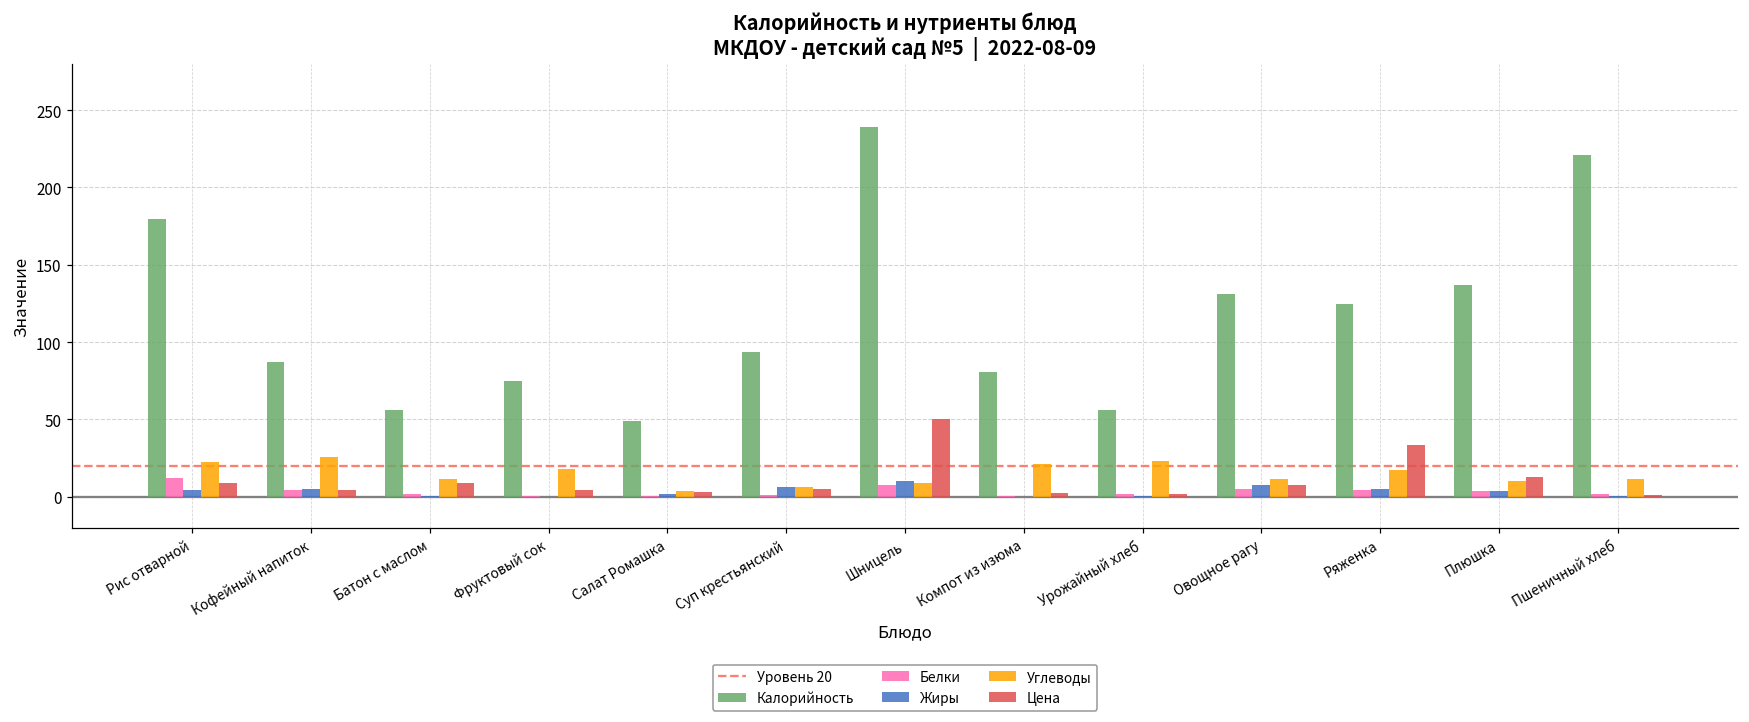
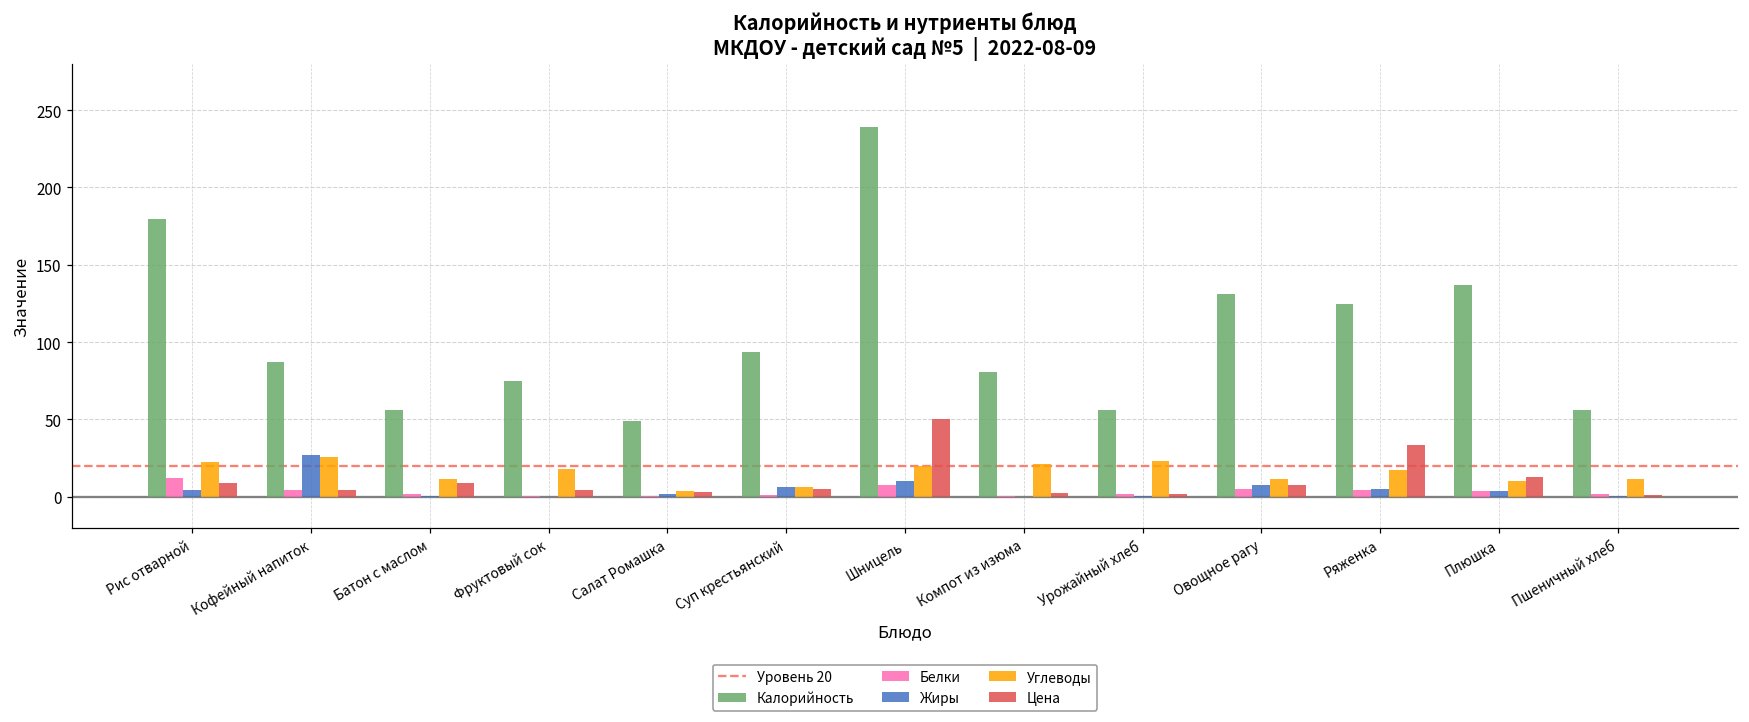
  {
    "Калорийность": {
      "Рис отварной": 180,
      "Кофейный напиток": 87,
      "Батон с маслом": 56,
      "Фруктовый сок": 75,
      "Салат Ромашка": 49,
      "Суп крестьянский": 94,
      "Шницель": 239,
      "Компот из изюма": 81,
      "Урожайный хлеб": 56,
      "Овощное рагу": 131,
      "Ряженка": 125,
      "Плюшка": 137,
-     "Пшеничный хлеб": 221
+     "Пшеничный хлеб": 56
    },
    "Белки": {
      "Рис отварной": 12,
      "Кофейный напиток": 4,
      "Батон с маслом": 2,
      "Шницель": 8,
      "Урожайный хлеб": 2,
      "Овощное рагу": 5,
      "Ряженка": 4,
      "Плюшка": 4,
      "Пшеничный хлеб": 2
    },
    "Жиры": {
      "Рис отварной": 5,
-     "Кофейный напиток": 5,
+     "Кофейный напиток": 27,
      "Фруктовый сок": 0,
      "Салат Ромашка": 2,
      "Суп крестьянский": 6,
      "Шницель": 10,
      "Компот из изюма": 0,
      "Овощное рагу": 7,
      "Ряженка": 5,
      "Плюшка": 4
    },
    "Углеводы": {
      "Рис отварной": 23,
      "Кофейный напиток": 26,
      "Батон с маслом": 12,
      "Фруктовый сок": 18,
      "Салат Ромашка": 4,
      "Суп крестьянский": 7,
-     "Шницель": 9,
+     "Шницель": 20,
      "Компот из изюма": 21,
      "Урожайный хлеб": 23,
      "Овощное рагу": 12,
      "Ряженка": 17,
      "Плюшка": 10,
      "Пшеничный хлеб": 12
    },
    "Цена": {
      "Рис отварной": 9,
      "Кофейный напиток": 5,
      "Батон с маслом": 9,
      "Фруктовый сок": 4,
      "Салат Ромашка": 3,
      "Суп крестьянский": 5,
      "Шницель": 50,
      "Компот из изюма": 2,
      "Овощное рагу": 8,
      "Ряженка": 34,
      "Плюшка": 13
    }
  }
